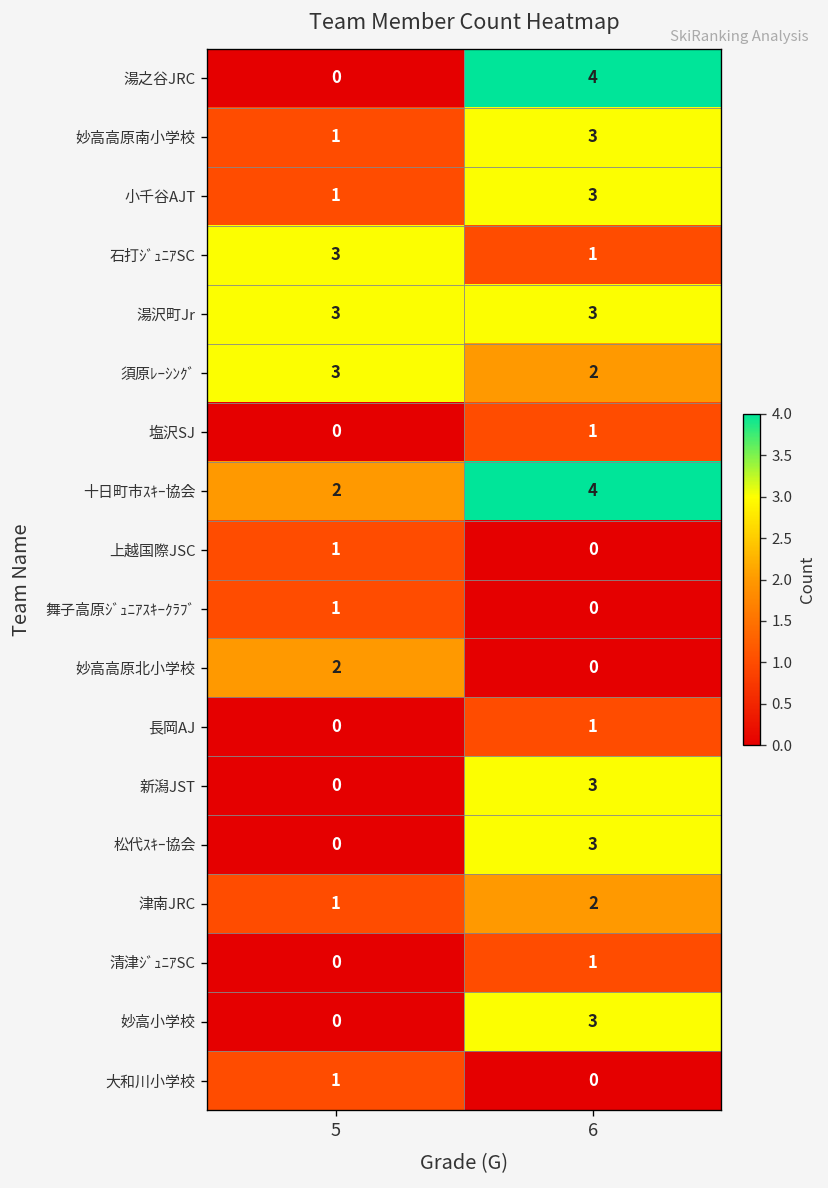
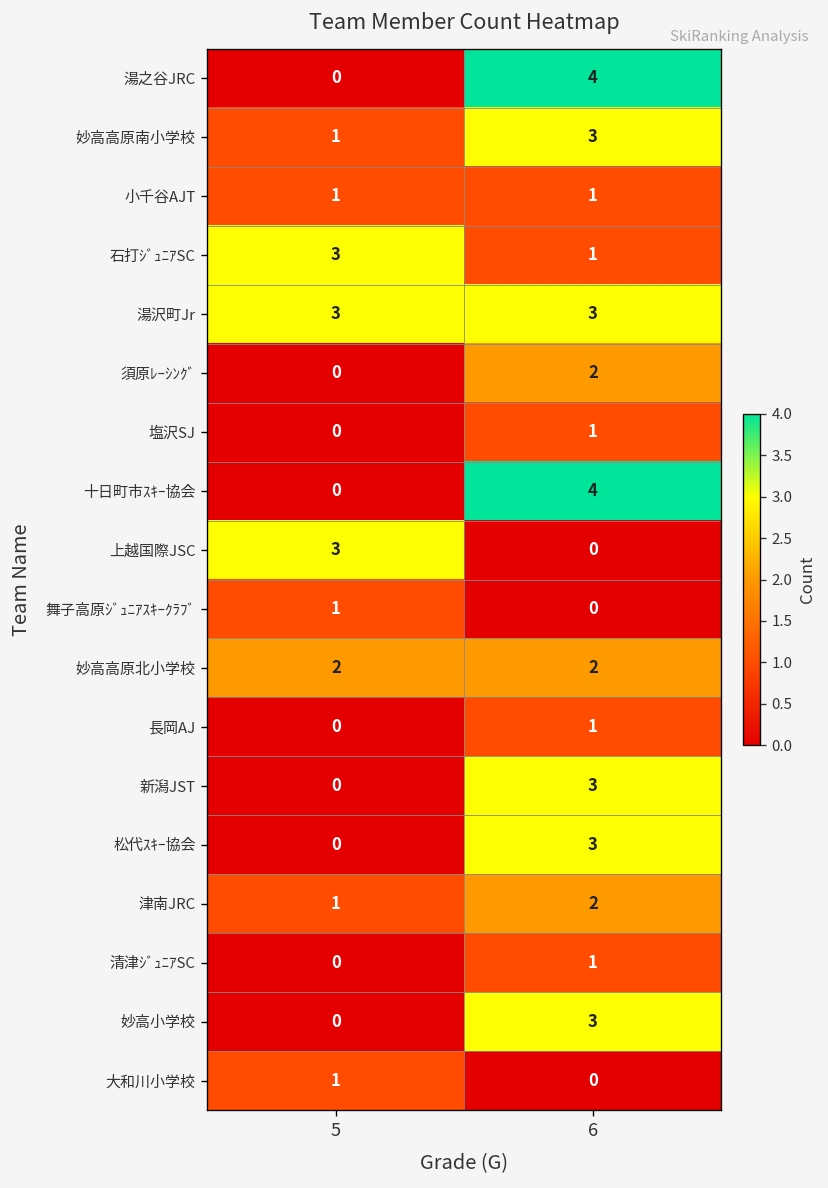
  {
    "湯之谷JRC": {
      "5": 0,
      "6": 4
    },
    "妙高高原南小学校": {
      "5": 1,
      "6": 3
    },
    "小千谷AJT": {
      "5": 1,
-     "6": 3
+     "6": 1
    },
    "石打ｼﾞｭﾆｱSC": {
      "5": 3,
      "6": 1
    },
    "湯沢町Jr": {
      "5": 3,
      "6": 3
    },
    "須原ﾚｰｼﾝｸﾞ": {
-     "5": 3,
+     "5": 0,
      "6": 2
    },
    "塩沢SJ": {
      "5": 0,
      "6": 1
    },
    "十日町市ｽｷｰ協会": {
-     "5": 2,
+     "5": 0,
      "6": 4
    },
    "上越国際JSC": {
-     "5": 1,
+     "5": 3,
      "6": 0
    },
    "舞子高原ｼﾞｭﾆｱｽｷｰｸﾗﾌﾞ": {
      "5": 1,
      "6": 0
    },
    "妙高高原北小学校": {
      "5": 2,
-     "6": 0
+     "6": 2
    },
    "長岡AJ": {
      "5": 0,
      "6": 1
    },
    "新潟JST": {
      "5": 0,
      "6": 3
    },
    "松代ｽｷｰ協会": {
      "5": 0,
      "6": 3
    },
    "津南JRC": {
      "5": 1,
      "6": 2
    },
    "清津ｼﾞｭﾆｱSC": {
      "5": 0,
      "6": 1
    },
    "妙高小学校": {
      "5": 0,
      "6": 3
    },
    "大和川小学校": {
      "5": 1,
      "6": 0
    }
  }
